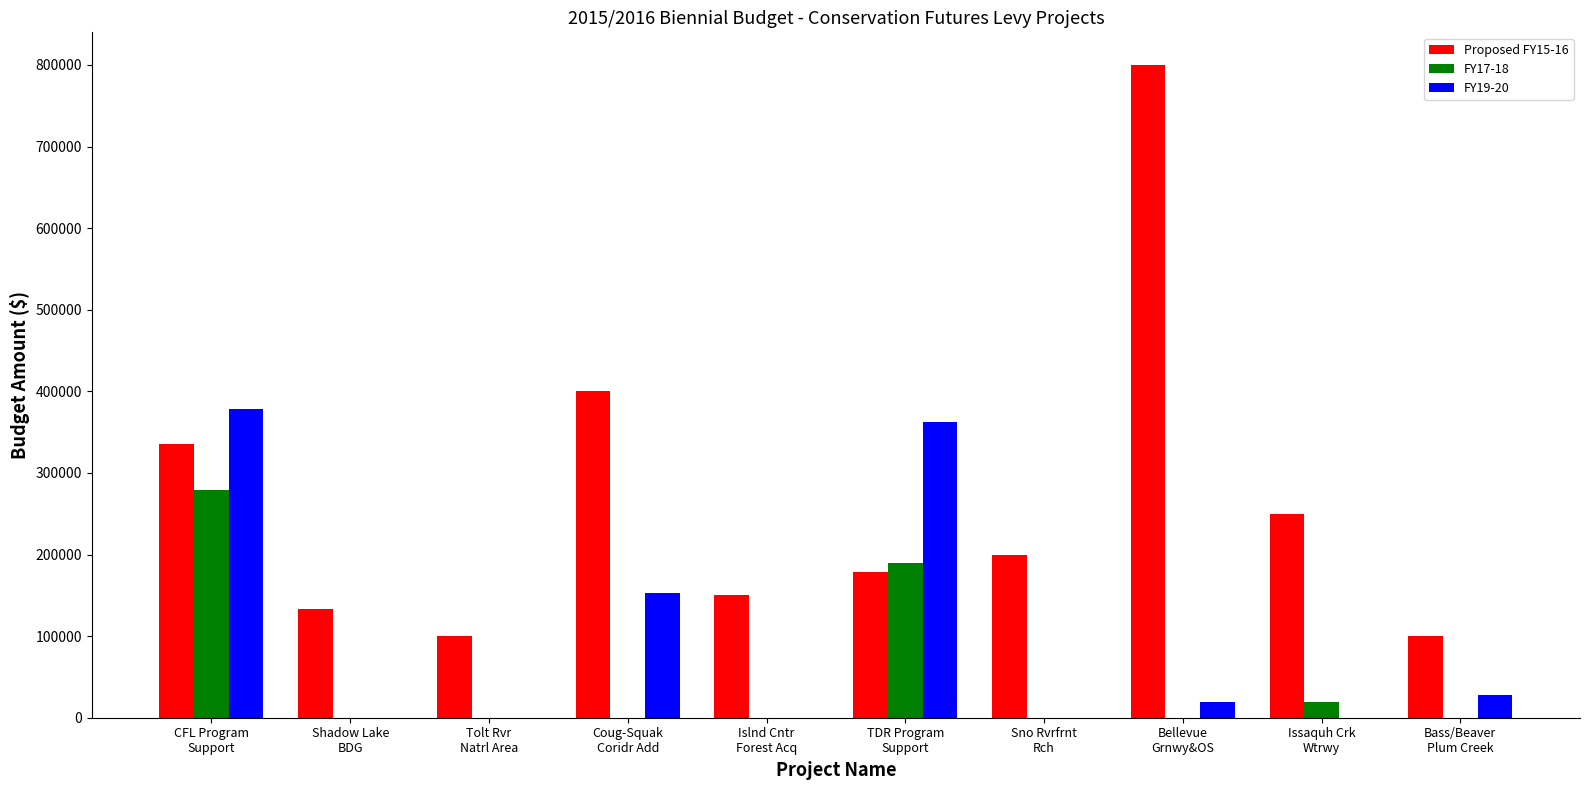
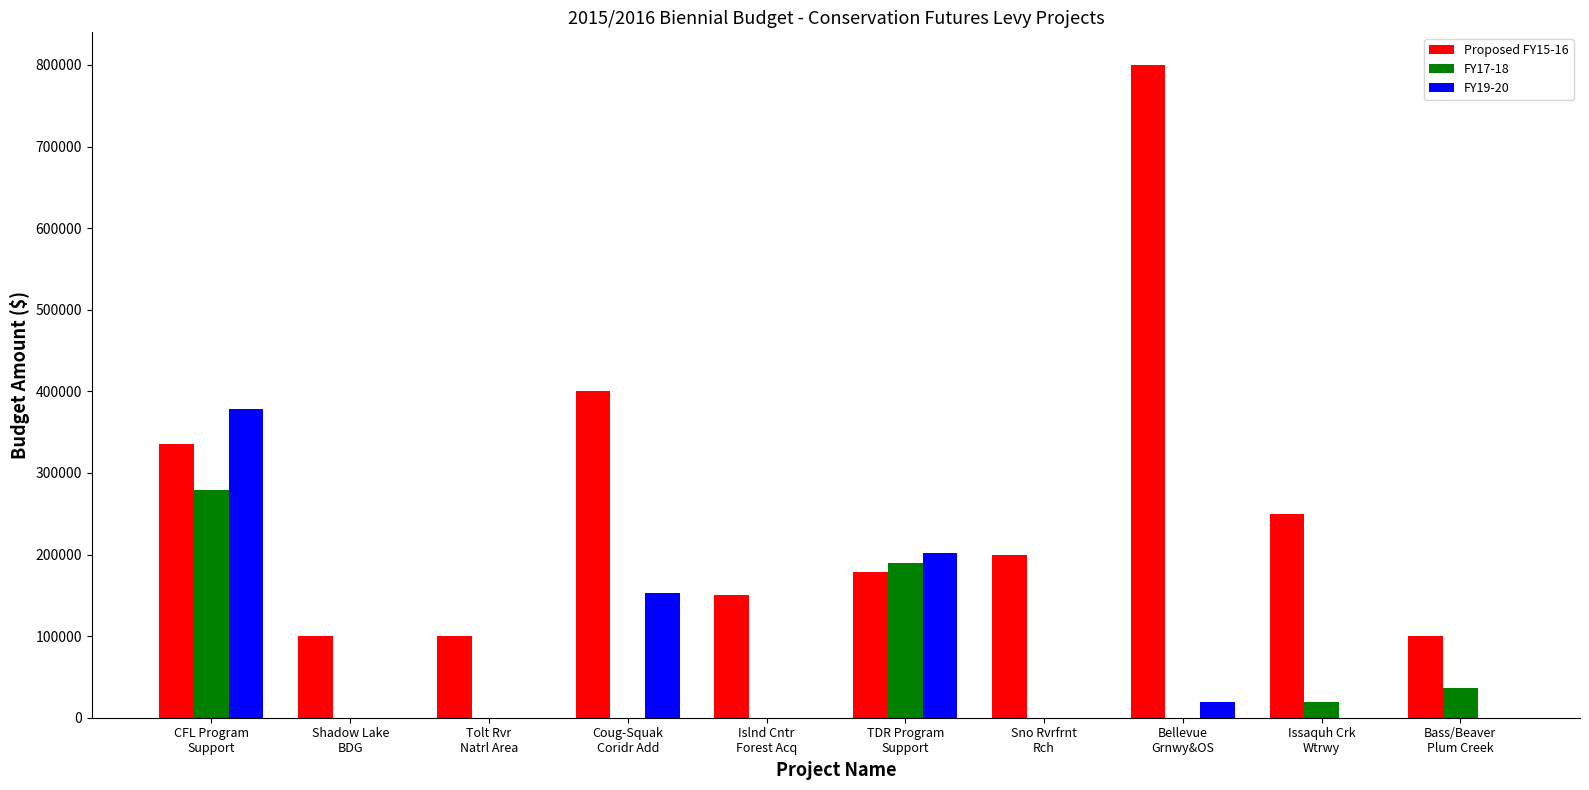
  {
    "Proposed FY15-16": {
      "CFL Program Support": 340000,
-     "Shadow Lake BDG": 130000,
+     "Shadow Lake BDG": 100000,
      "Tolt Rvr Natrl Area": 100000,
      "Coug-Squak Coridr Add": 400000,
      "Islnd Cntr Forest Acq": 150000,
      "TDR Program Support": 180000,
      "Sno Rvrfrnt Rch": 200000,
      "Bellevue Grnwy&OS": 800000,
      "Issaquh Crk Wtrwy": 250000,
      "Bass/Beaver Plum Creek": 100000
    },
    "FY17-18": {
      "CFL Program Support": 280000,
      "Shadow Lake BDG": 0,
      "Tolt Rvr Natrl Area": 0,
      "Coug-Squak Coridr Add": 0,
      "Islnd Cntr Forest Acq": 0,
      "TDR Program Support": 190000,
      "Sno Rvrfrnt Rch": 0,
      "Bellevue Grnwy&OS": 0,
      "Issaquh Crk Wtrwy": 20000,
-     "Bass/Beaver Plum Creek": 0
+     "Bass/Beaver Plum Creek": 40000
    },
    "FY19-20": {
      "CFL Program Support": 380000,
      "Shadow Lake BDG": 0,
      "Tolt Rvr Natrl Area": 0,
      "Coug-Squak Coridr Add": 150000,
      "Islnd Cntr Forest Acq": 0,
-     "TDR Program Support": 360000,
+     "TDR Program Support": 200000,
      "Sno Rvrfrnt Rch": 0,
      "Bellevue Grnwy&OS": 20000,
      "Issaquh Crk Wtrwy": 0,
-     "Bass/Beaver Plum Creek": 30000
+     "Bass/Beaver Plum Creek": 0
    }
  }
